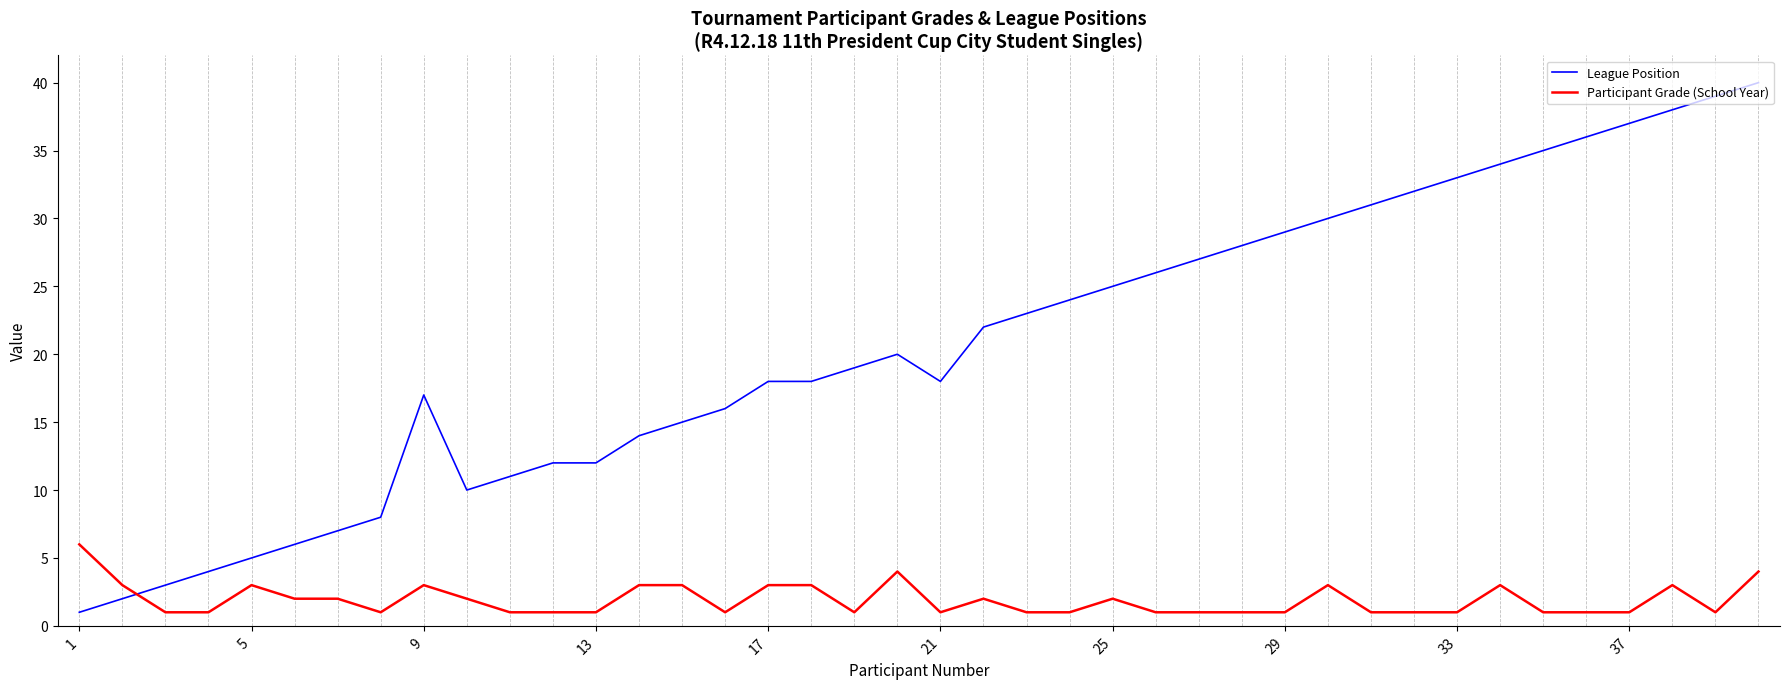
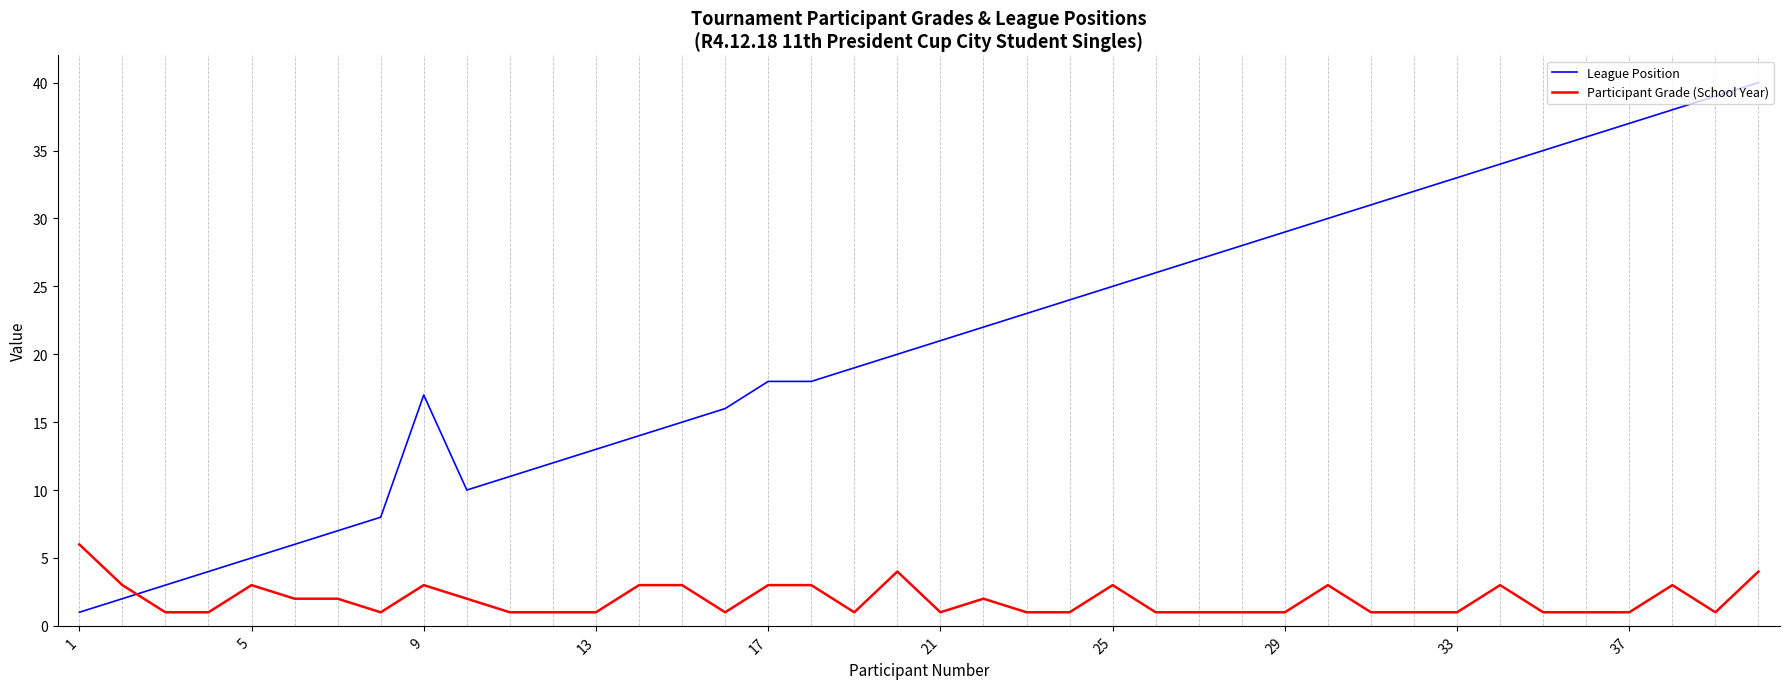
  {
    "League Position": {
      "1": 1,
      "5": 5,
      "9": 17,
-     "13": 12,
+     "13": 13,
      "17": 18,
-     "21": 18,
+     "21": 21,
      "25": 25,
      "29": 29,
      "33": 33,
      "37": 37
    },
    "Participant Grade (School Year)": {
      "1": 6,
      "5": 3,
      "9": 3,
      "13": 1,
      "17": 3,
      "21": 1,
-     "25": 2,
+     "25": 3,
      "29": 1,
      "33": 1,
      "37": 1
    }
  }
